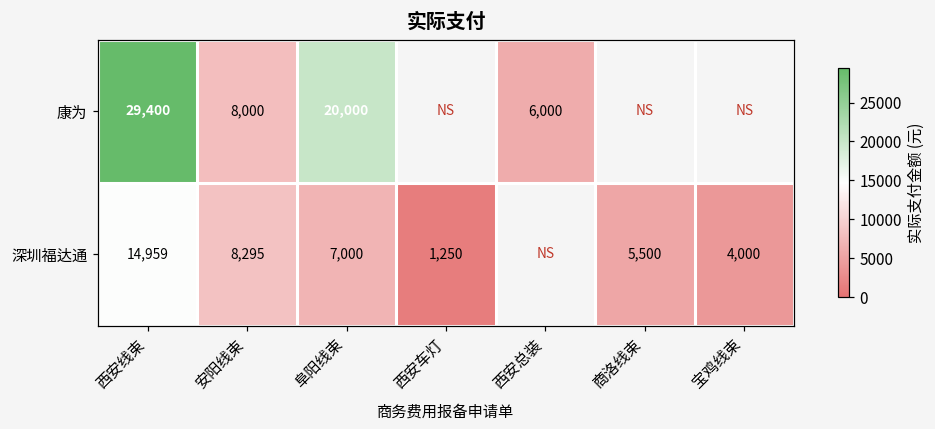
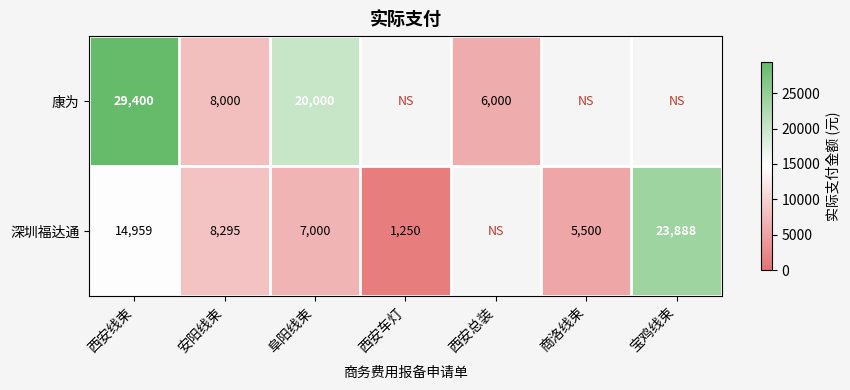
  {
    "康为": {
      "西安线束": "29,400",
      "安阳线束": "8,000",
      "阜阳线束": "20,000",
      "西安总装": "6,000"
    },
    "深圳福达通": {
      "西安线束": "14,959",
      "安阳线束": "8,295",
      "阜阳线束": "7,000",
      "西安车灯": "1,250",
      "商洛线束": "5,500",
-     "宝鸡线束": "4,000"
+     "宝鸡线束": "23,888"
    }
  }
